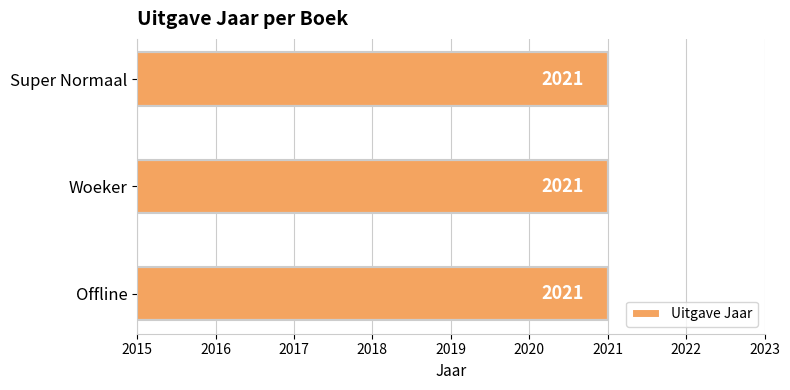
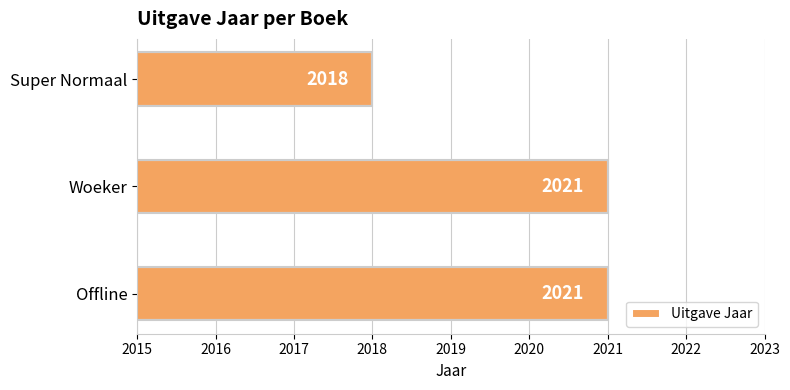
  {
-   "Super Normaal": 2021,
+   "Super Normaal": 2018,
    "Woeker": 2021,
    "Offline": 2021
  }
